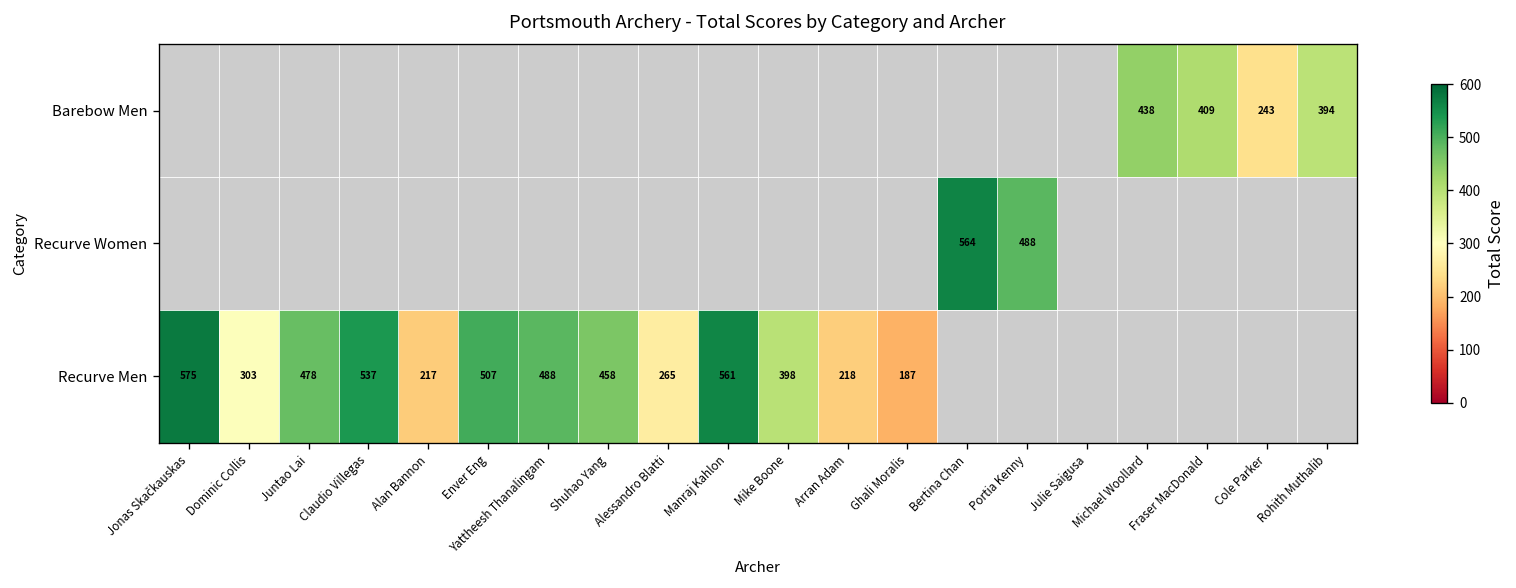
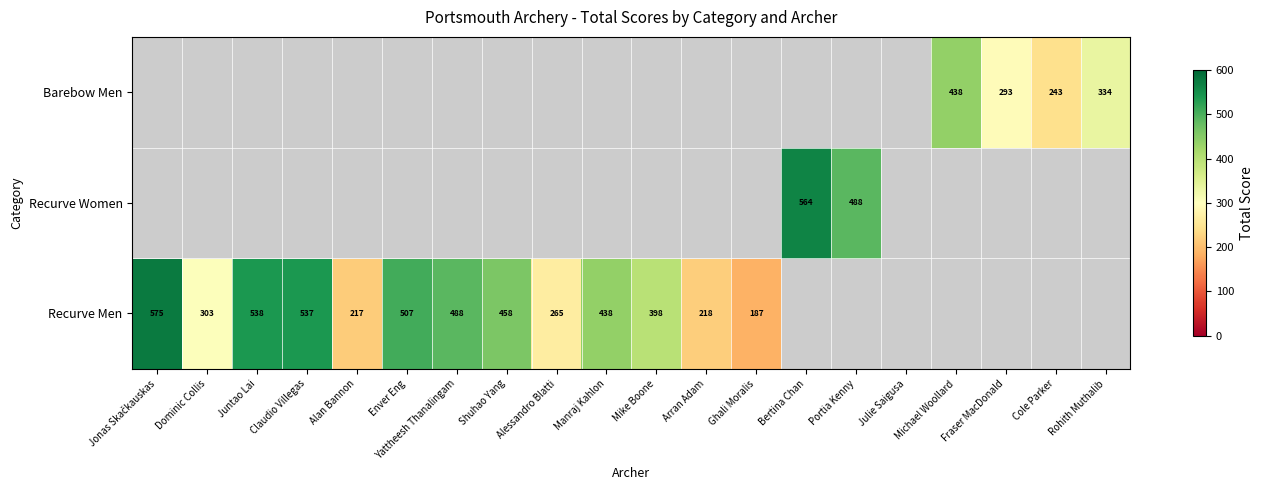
  {
    "Barebow Men": {
      "Michael Woollard": 438,
-     "Fraser MacDonald": 409,
+     "Fraser MacDonald": 293,
      "Cole Parker": 243,
-     "Rohith Muthalib": 394
+     "Rohith Muthalib": 334
    },
    "Recurve Women": {
      "Bertina Chan": 564,
      "Portia Kenny": 488
    },
    "Recurve Men": {
      "Jonas Skačkauskas": 575,
      "Dominic Collis": 303,
-     "Juntao Lai": 478,
+     "Juntao Lai": 538,
      "Claudio Villegas": 537,
      "Alan Bannon": 217,
      "Enver Eng": 507,
      "Yattheesh Thanalingam": 488,
      "Shuhao Yang": 458,
      "Alessandro Blatti": 265,
-     "Manraj Kahlon": 561,
+     "Manraj Kahlon": 438,
      "Mike Boone": 398,
      "Arran Adam": 218,
      "Ghali Moralis": 187
    }
  }
